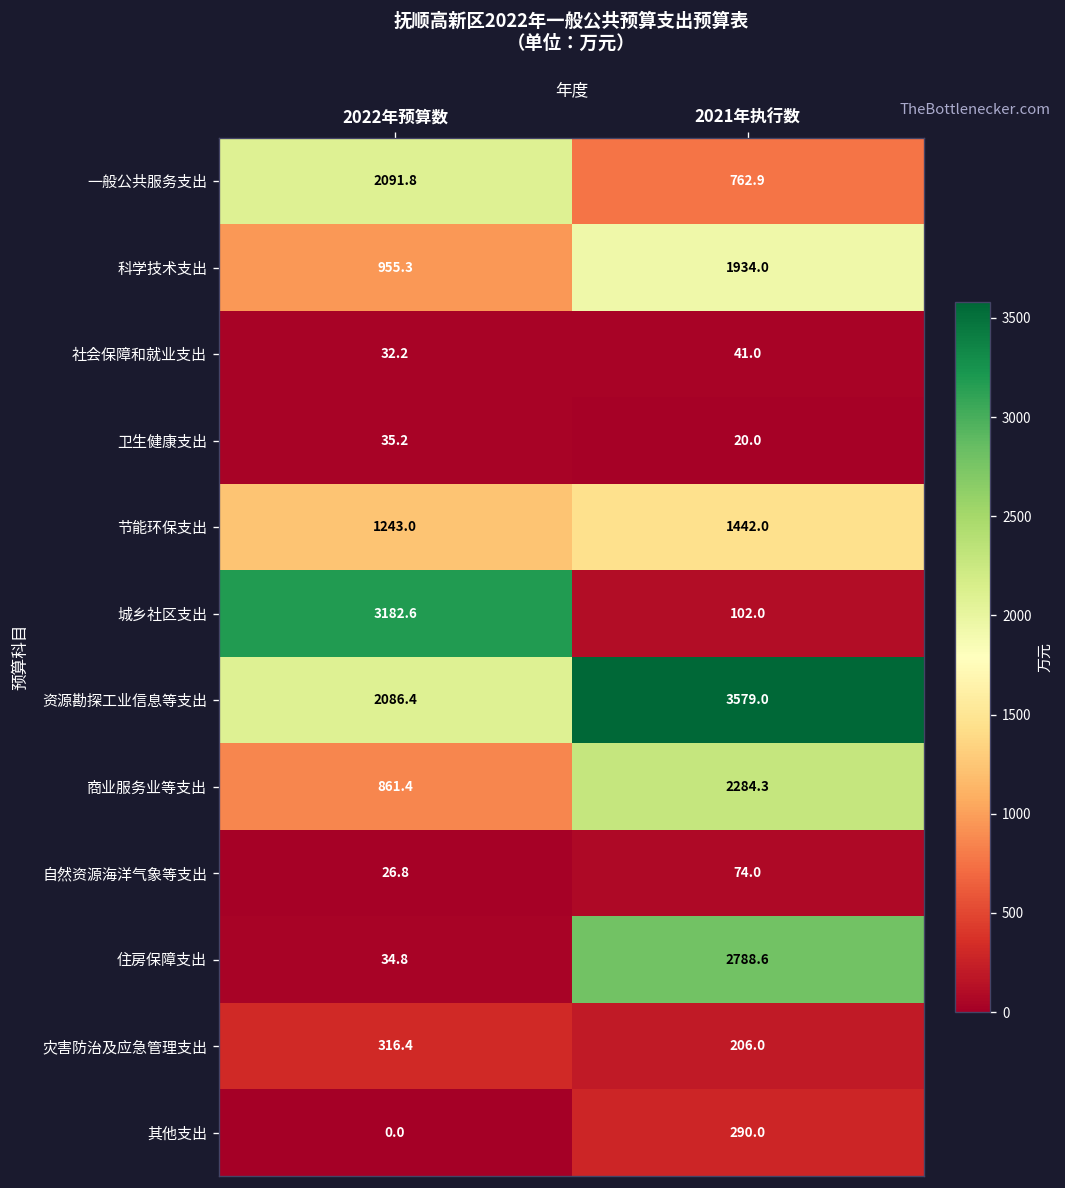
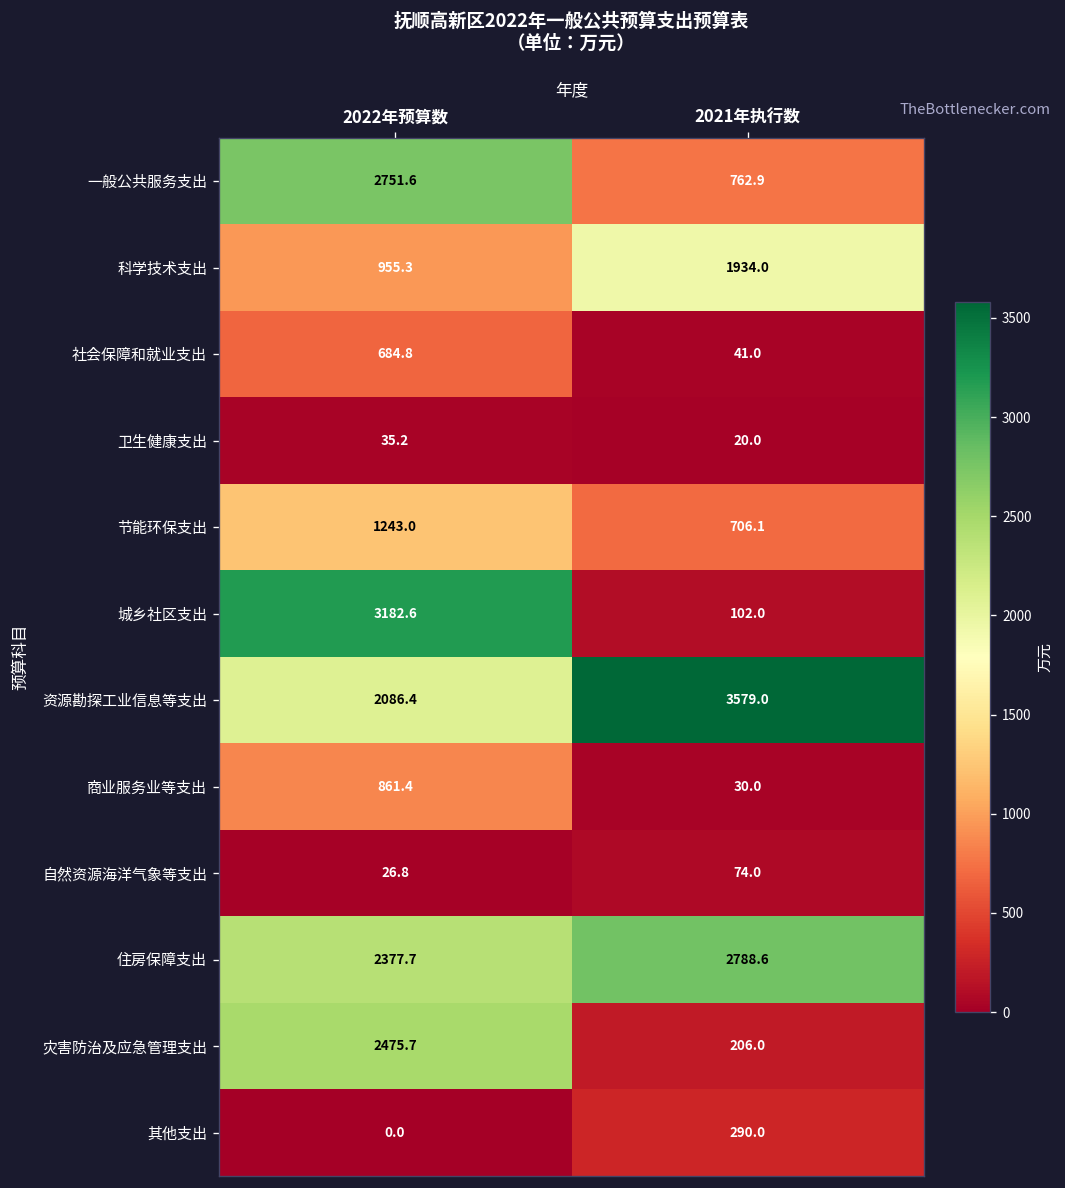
  {
    "一般公共服务支出": {
-     "2022年预算数": 2091.8,
+     "2022年预算数": 2751.6,
      "2021年执行数": 762.9
    },
    "科学技术支出": {
      "2022年预算数": 955.3,
      "2021年执行数": 1934.0
    },
    "社会保障和就业支出": {
-     "2022年预算数": 32.2,
+     "2022年预算数": 684.8,
      "2021年执行数": 41.0
    },
    "卫生健康支出": {
      "2022年预算数": 35.2,
      "2021年执行数": 20.0
    },
    "节能环保支出": {
      "2022年预算数": 1243.0,
-     "2021年执行数": 1442.0
+     "2021年执行数": 706.1
    },
    "城乡社区支出": {
      "2022年预算数": 3182.6,
      "2021年执行数": 102.0
    },
    "资源勘探工业信息等支出": {
      "2022年预算数": 2086.4,
      "2021年执行数": 3579.0
    },
    "商业服务业等支出": {
      "2022年预算数": 861.4,
-     "2021年执行数": 2284.3
+     "2021年执行数": 30.0
    },
    "自然资源海洋气象等支出": {
      "2022年预算数": 26.8,
      "2021年执行数": 74.0
    },
    "住房保障支出": {
-     "2022年预算数": 34.8,
+     "2022年预算数": 2377.7,
      "2021年执行数": 2788.6
    },
    "灾害防治及应急管理支出": {
-     "2022年预算数": 316.4,
+     "2022年预算数": 2475.7,
      "2021年执行数": 206.0
    },
    "其他支出": {
      "2022年预算数": 0.0,
      "2021年执行数": 290.0
    }
  }
